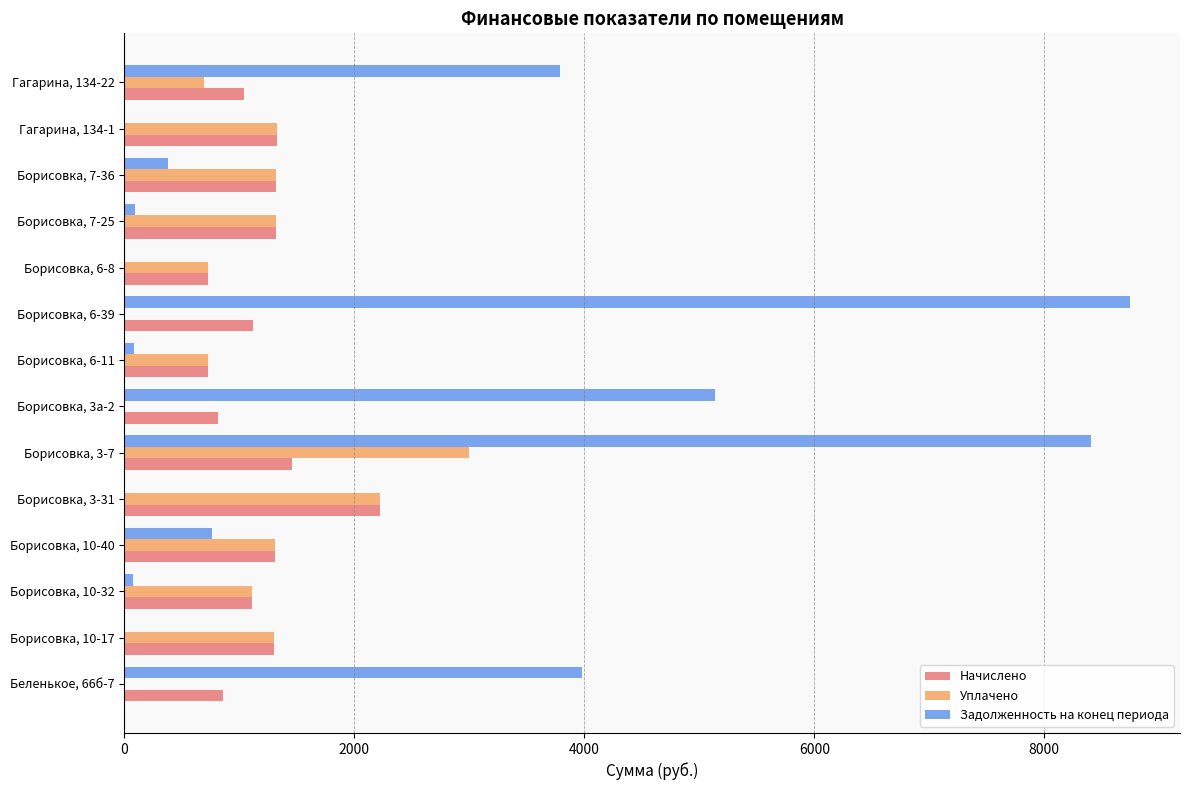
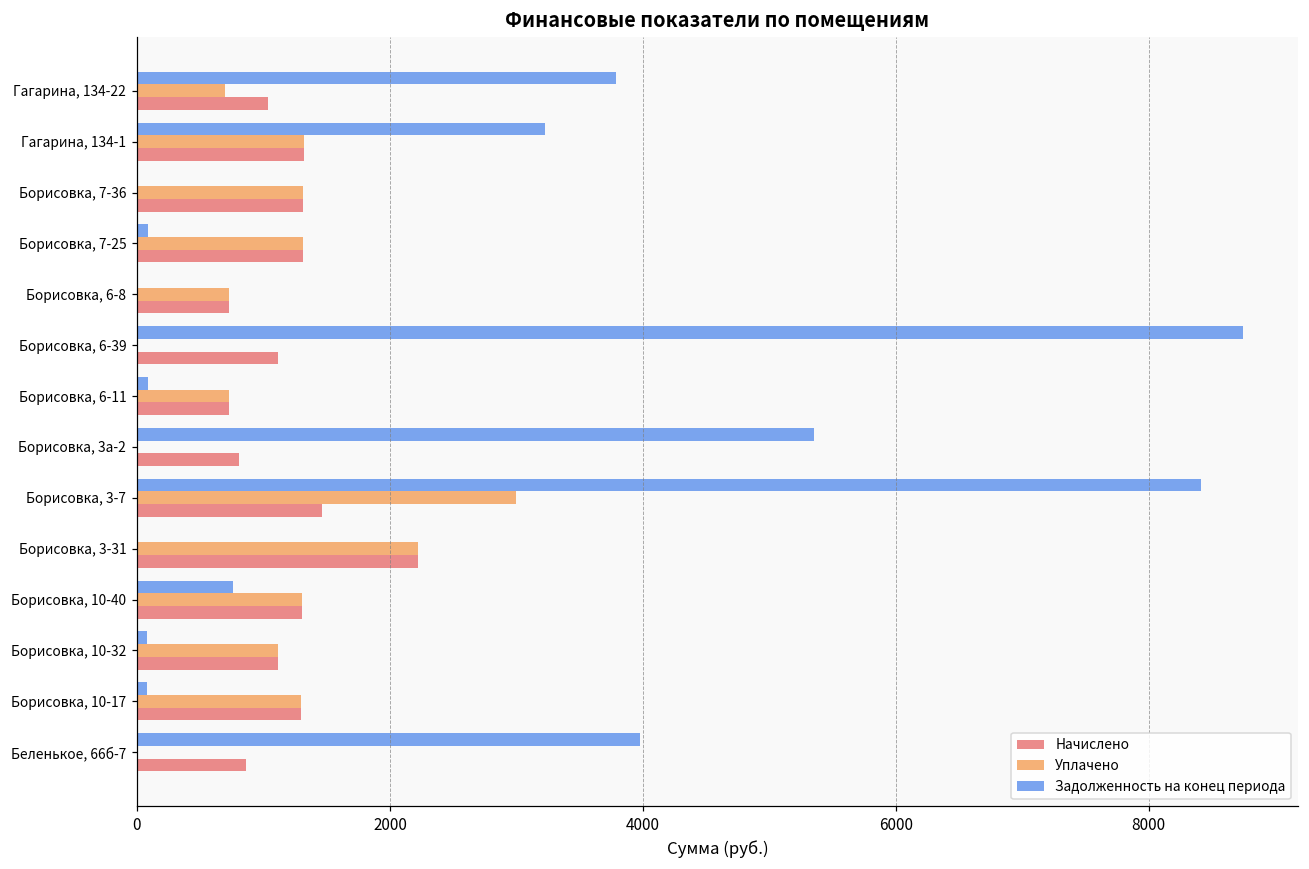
  {
    "Задолженность на конец периода": {
      "Гагарина, 134-22": 3780,
-     "Гагарина, 134-1": 0,
-     "Борисовка, 7-36": 380,
+     "Гагарина, 134-1": 3230,
+     "Борисовка, 7-36": 0,
      "Борисовка, 7-25": 90,
      "Борисовка, 6-8": 0,
      "Борисовка, 6-39": 8740,
      "Борисовка, 6-11": 90,
-     "Борисовка, 3а-2": 5140,
+     "Борисовка, 3а-2": 5350,
      "Борисовка, 3-7": 8410,
      "Борисовка, 3-31": 0,
      "Борисовка, 10-40": 760,
      "Борисовка, 10-32": 80,
-     "Борисовка, 10-17": 0,
+     "Борисовка, 10-17": 80,
      "Беленькое, 66б-7": 3980
    }
  }
